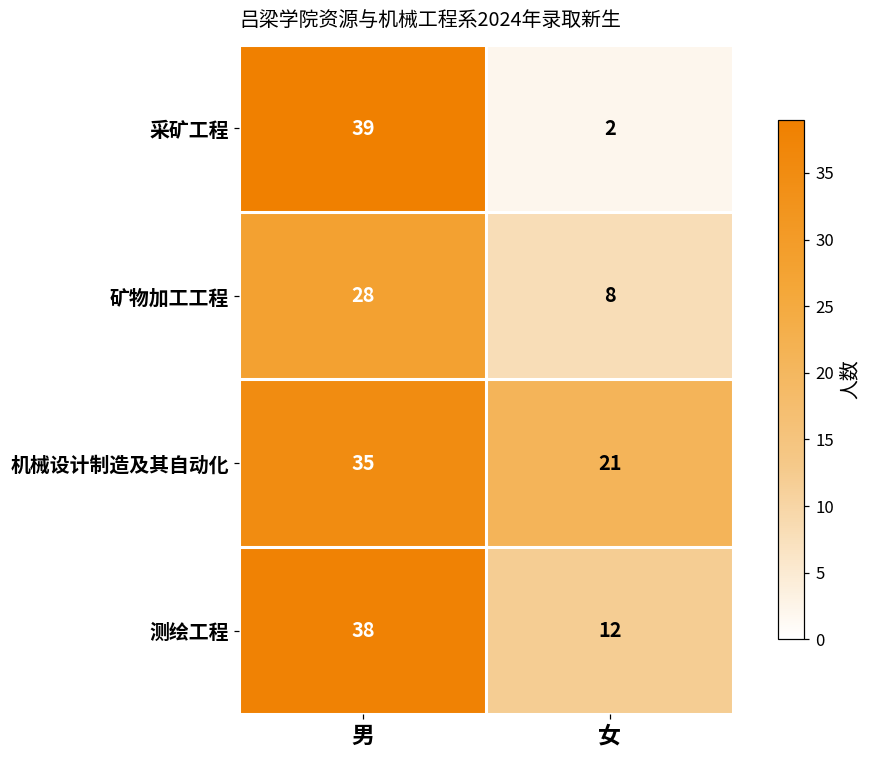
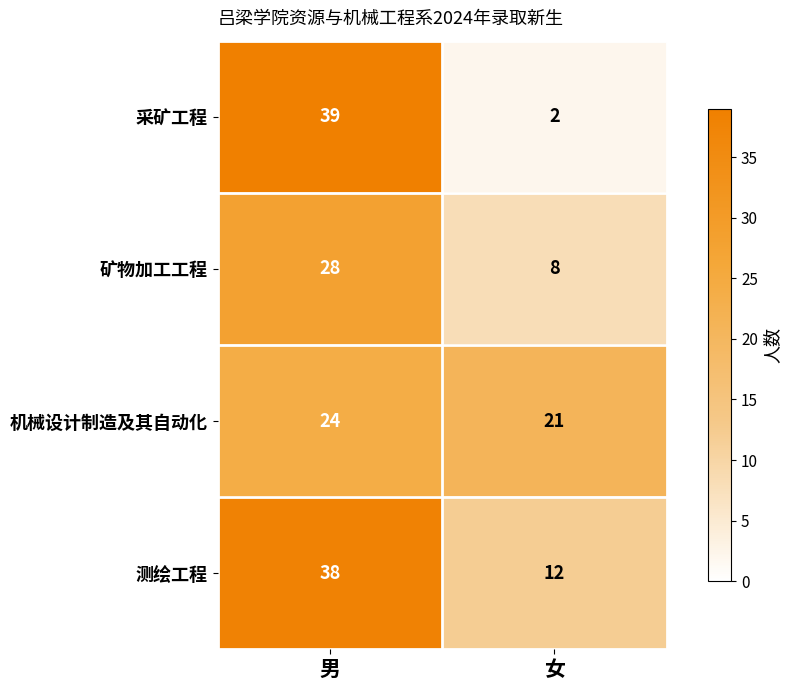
  {
    "采矿工程": {
      "男": 39,
      "女": 2
    },
    "矿物加工工程": {
      "男": 28,
      "女": 8
    },
    "机械设计制造及其自动化": {
-     "男": 35,
+     "男": 24,
      "女": 21
    },
    "测绘工程": {
      "男": 38,
      "女": 12
    }
  }
